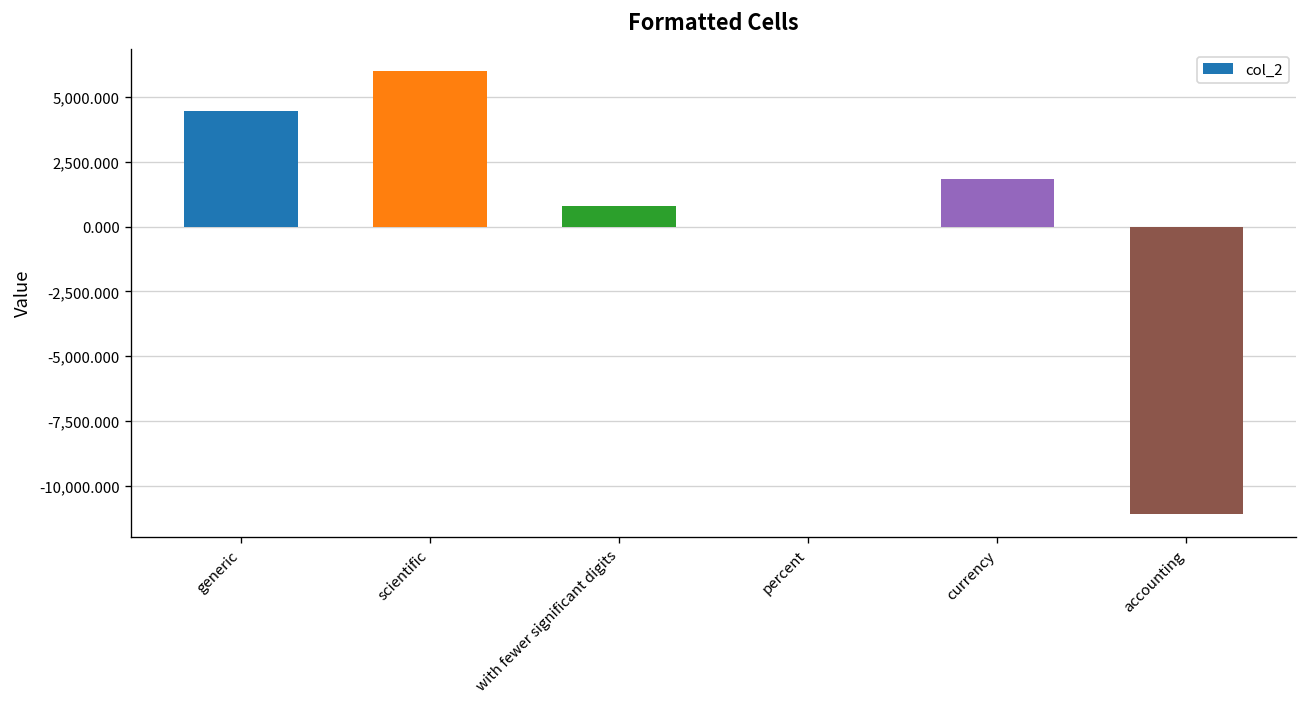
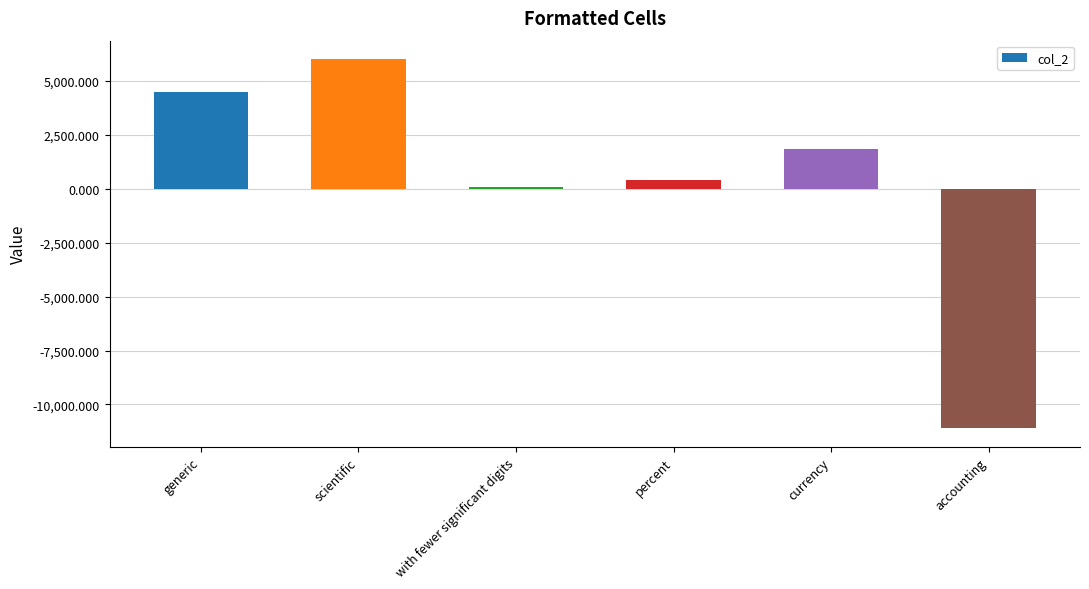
  {
    "generic": "4,500",
    "scientific": "6,000",
-   "with fewer significant digits": "800",
-   "percent": "0",
+   "with fewer significant digits": "100",
+   "percent": "400",
    "currency": "1,800",
    "accounting": "-11,100"
  }
